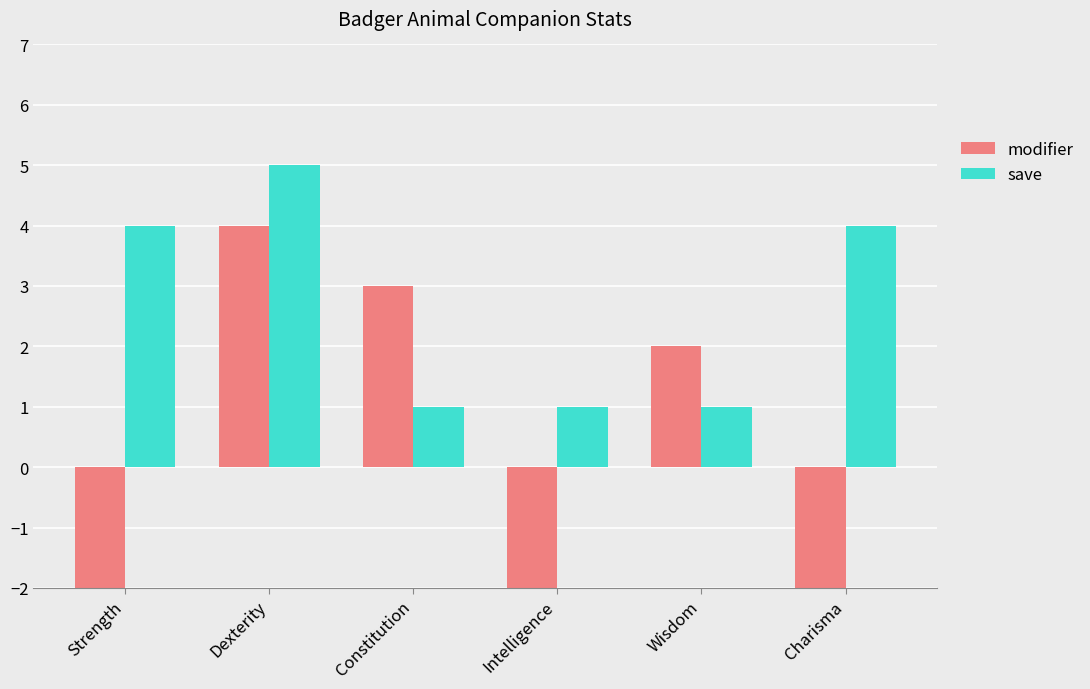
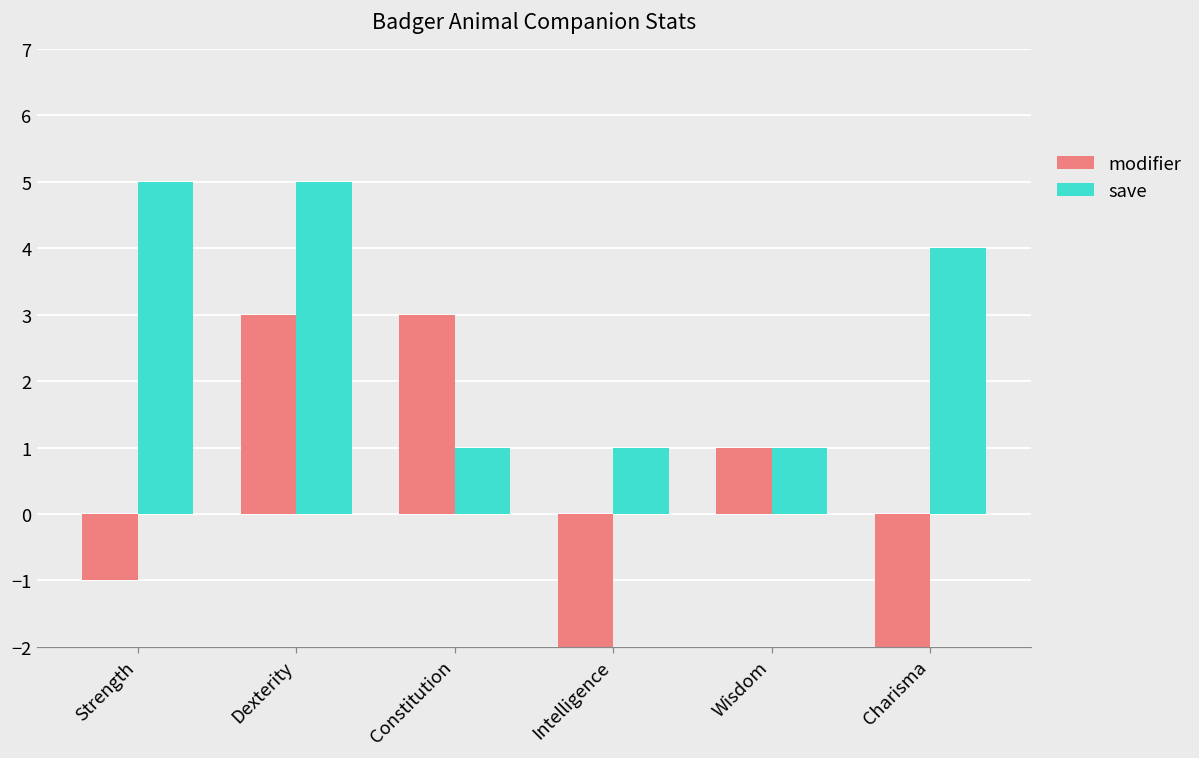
  {
    "modifier": {
-     "Strength": -2,
-     "Dexterity": 4,
+     "Strength": -1,
+     "Dexterity": 3,
      "Constitution": 3,
-     "Wisdom": 2,
+     "Wisdom": 1,
      "Charisma": -2
    },
    "save": {
-     "Strength": 4,
+     "Strength": 5,
      "Dexterity": 5,
      "Constitution": 1,
      "Intelligence": 1,
      "Wisdom": 1,
      "Charisma": 4
    }
  }
